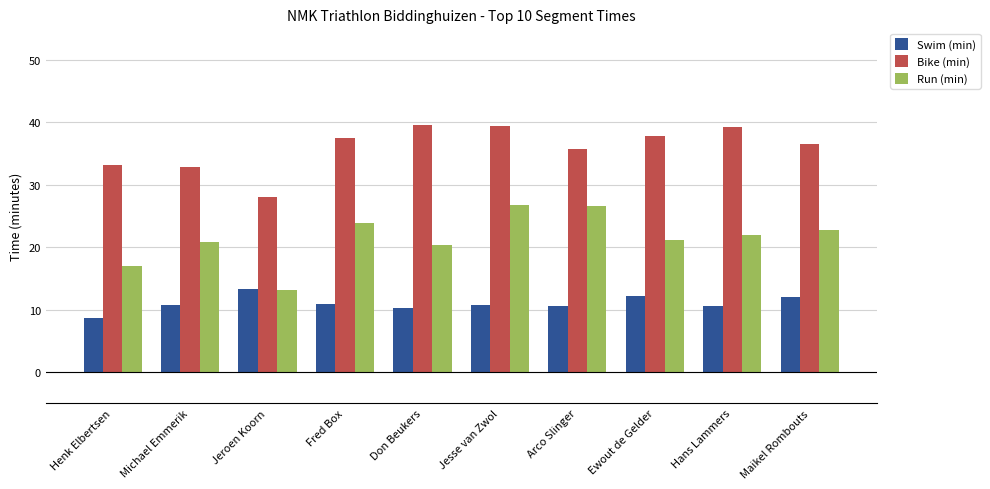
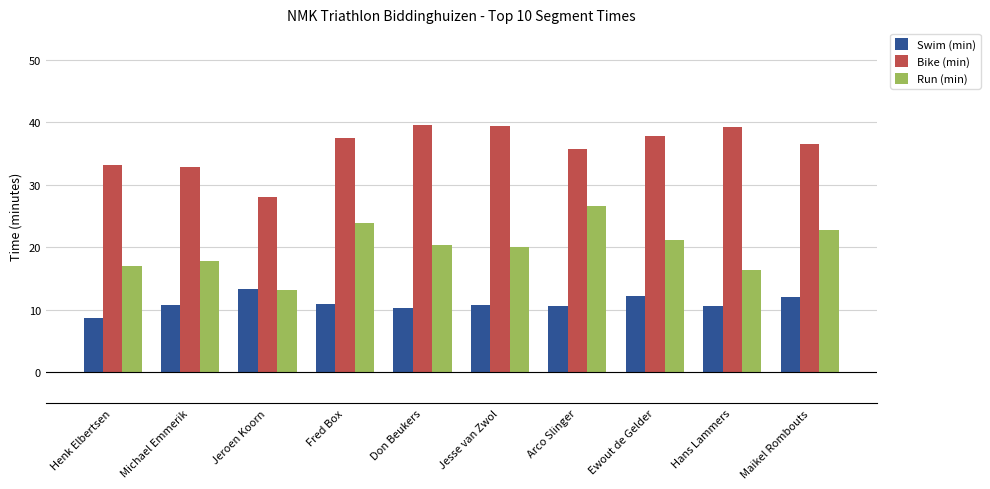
  {
    "Swim (min)": {
      "Henk Elbertsen": 9,
      "Michael Emmerik": 11,
      "Jeroen Koorn": 13,
      "Fred Box": 11,
      "Don Beukers": 10,
      "Jesse van Zwol": 11,
      "Arco Slinger": 11,
      "Ewout de Gelder": 12,
      "Hans Lammers": 11,
      "Maikel Rombouts": 12
    },
    "Bike (min)": {
      "Henk Elbertsen": 33,
      "Michael Emmerik": 33,
      "Jeroen Koorn": 28,
      "Fred Box": 37,
      "Don Beukers": 39,
      "Jesse van Zwol": 39,
      "Arco Slinger": 36,
      "Ewout de Gelder": 38,
      "Hans Lammers": 39,
      "Maikel Rombouts": 37
    },
    "Run (min)": {
      "Henk Elbertsen": 17,
-     "Michael Emmerik": 21,
+     "Michael Emmerik": 18,
      "Jeroen Koorn": 13,
      "Fred Box": 24,
      "Don Beukers": 20,
-     "Jesse van Zwol": 27,
+     "Jesse van Zwol": 20,
      "Arco Slinger": 27,
      "Ewout de Gelder": 21,
-     "Hans Lammers": 22,
+     "Hans Lammers": 16,
      "Maikel Rombouts": 23
    }
  }
